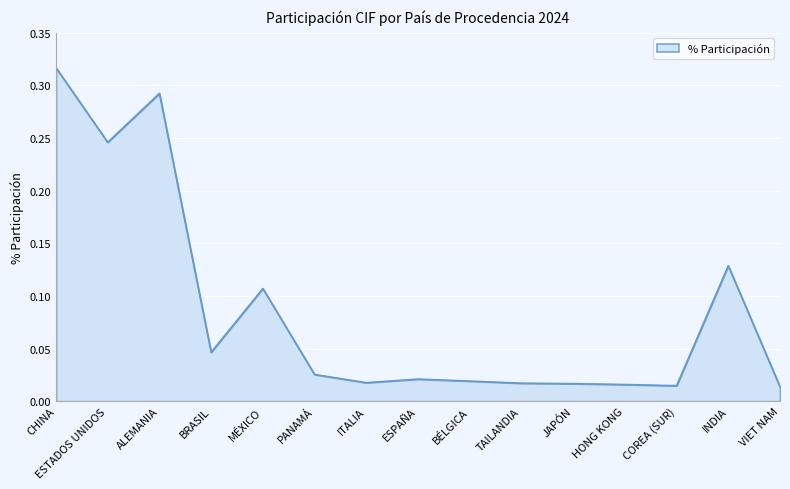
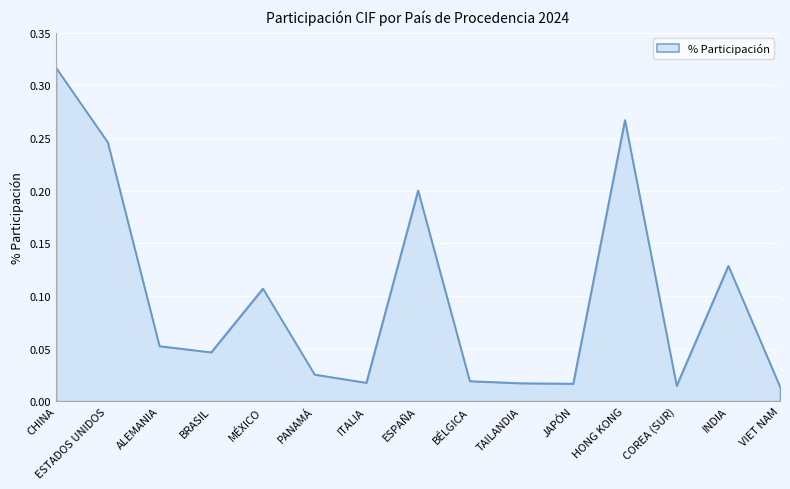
  {
    "CHINA": 0.317,
    "ESTADOS UNIDOS": 0.246,
-   "ALEMANIA": 0.292,
+   "ALEMANIA": 0.052,
    "BRASIL": 0.047,
    "MÉXICO": 0.107,
    "PANAMÁ": 0.025,
    "ITALIA": 0.018,
-   "ESPAÑA": 0.021,
+   "ESPAÑA": 0.200,
    "BÉLGICA": 0.019,
    "TAILANDIA": 0.017,
    "JAPÓN": 0.017,
-   "HONG KONG": 0.016,
+   "HONG KONG": 0.267,
    "COREA (SUR)": 0.015,
    "INDIA": 0.129,
    "VIET NAM": 0.014
  }
